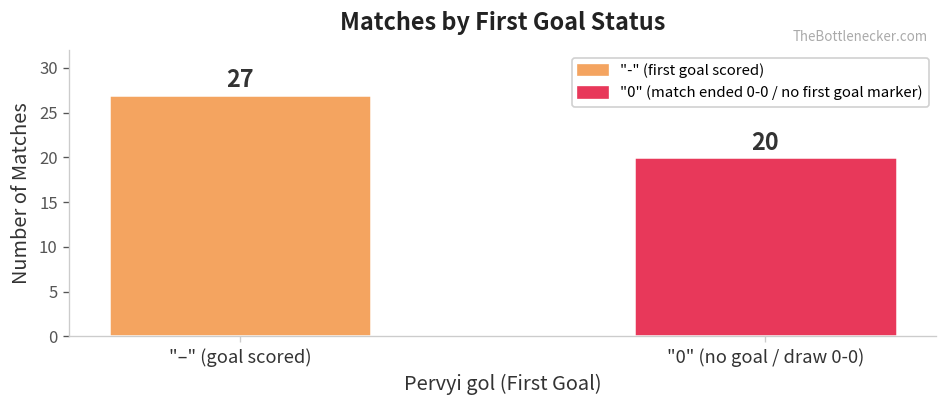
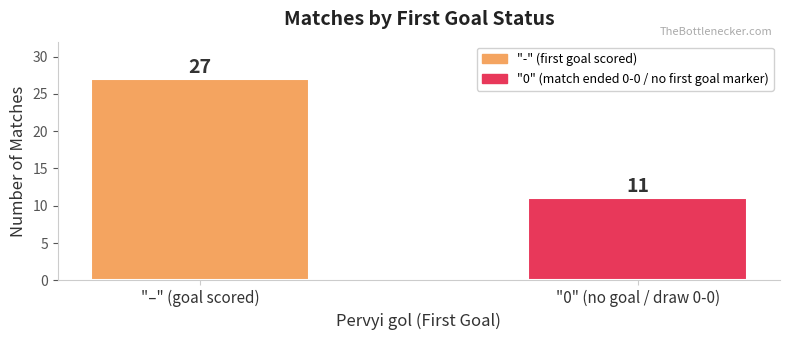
  {
    "\"–\" (goal scored)": 27,
-   "\"0\" (no goal / draw 0-0)": 20
+   "\"0\" (no goal / draw 0-0)": 11
  }
